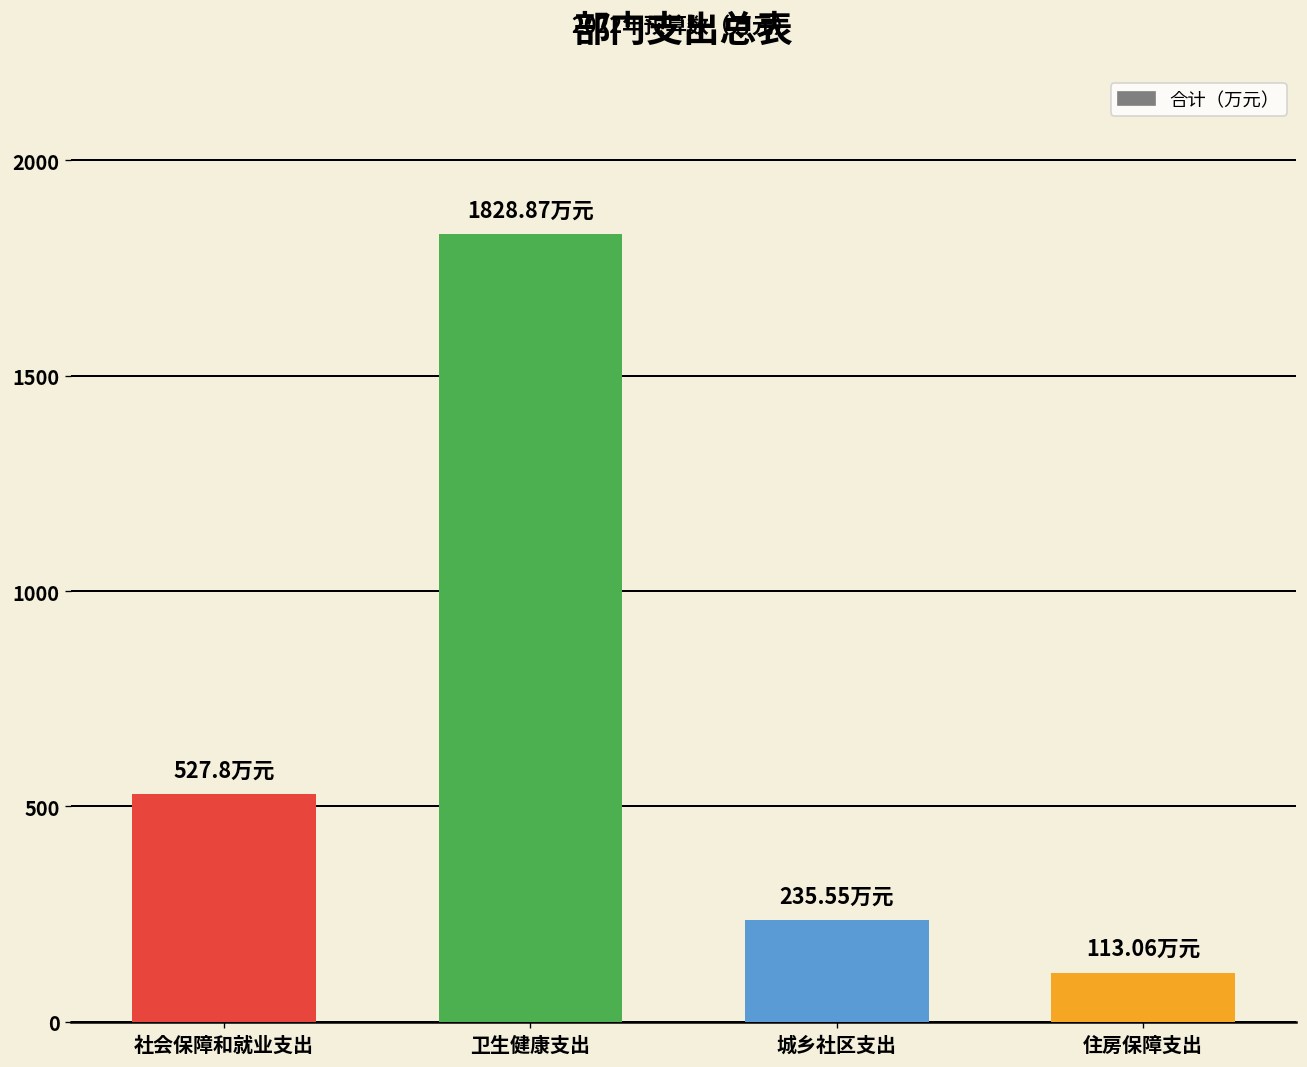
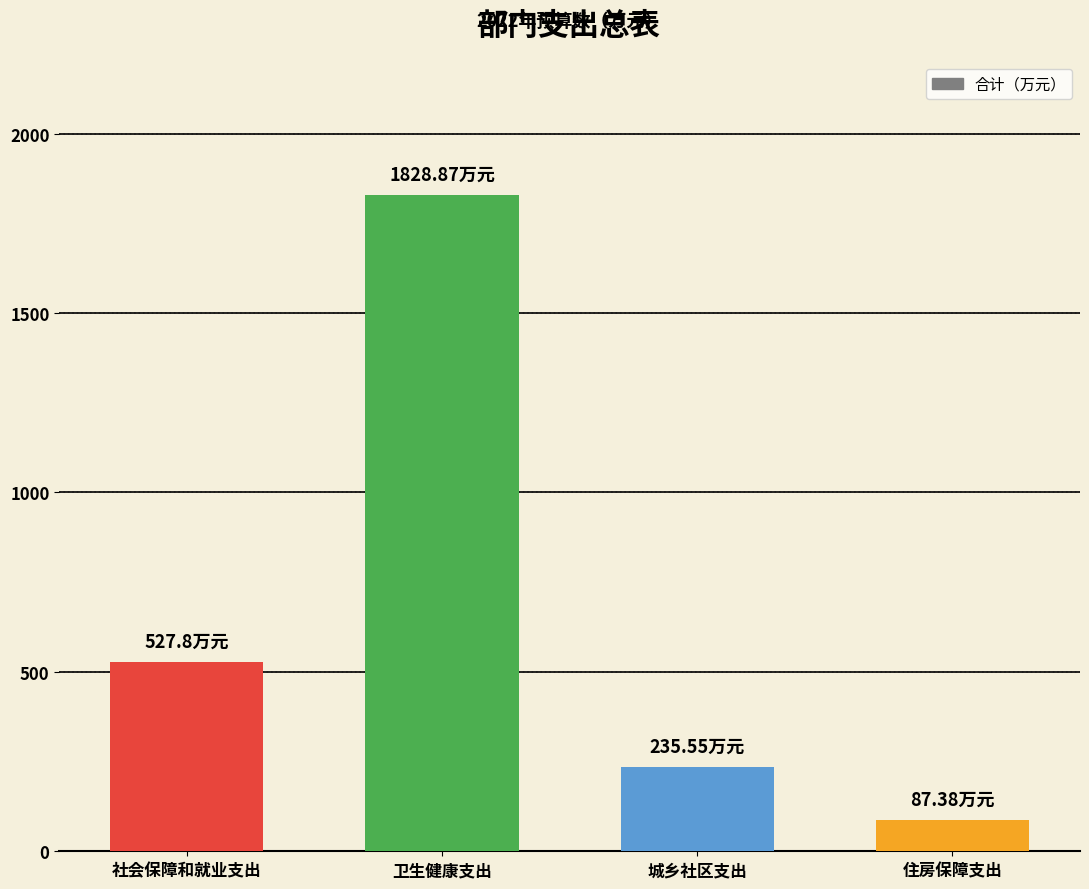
  {
    "社会保障和就业支出": 527.8,
    "卫生健康支出": 1828.87,
    "城乡社区支出": 235.55,
-   "住房保障支出": 113.06
+   "住房保障支出": 87.38
  }
